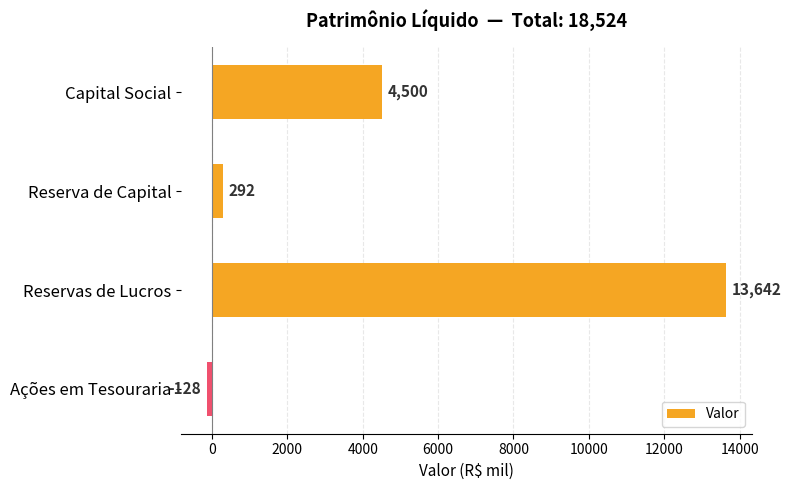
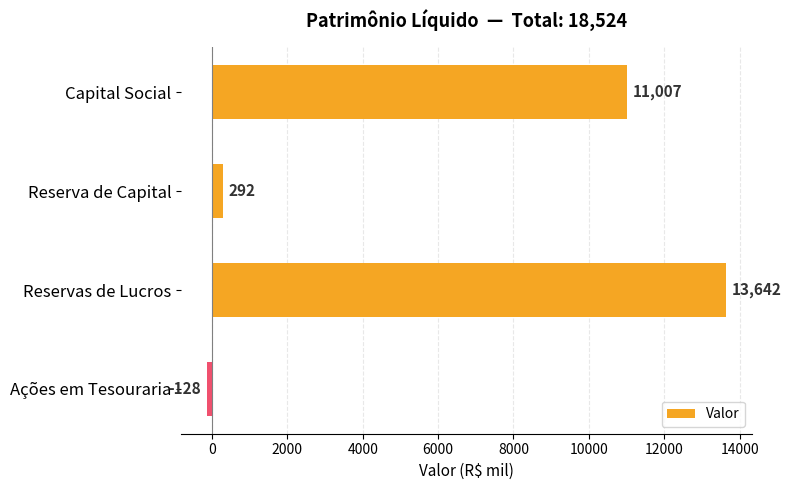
  {
-   "Capital Social": "4,500",
+   "Capital Social": "11,007",
    "Reserva de Capital": "292",
    "Reservas de Lucros": "13,642",
    "Ações em Tesouraria": "-128"
  }
